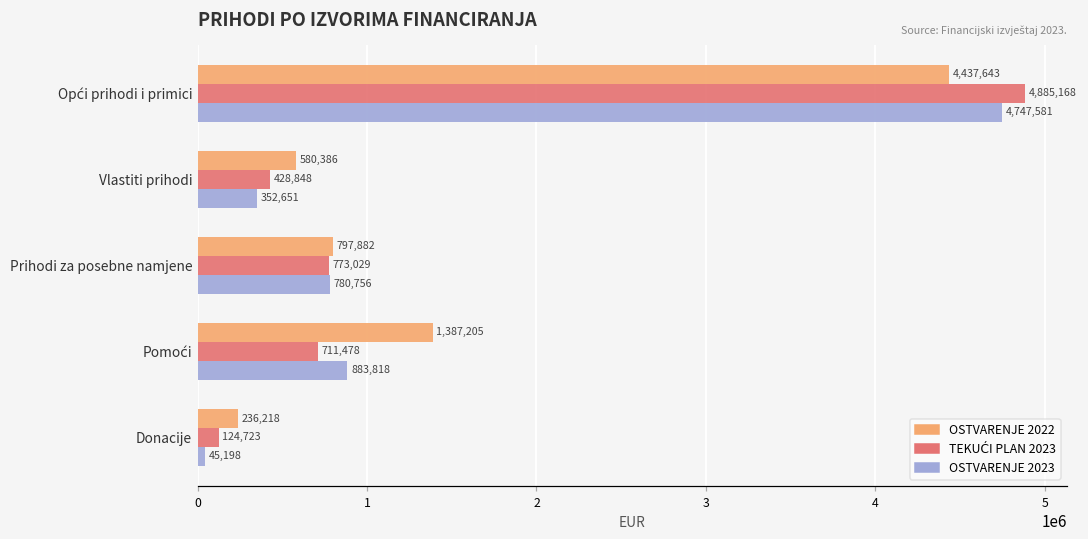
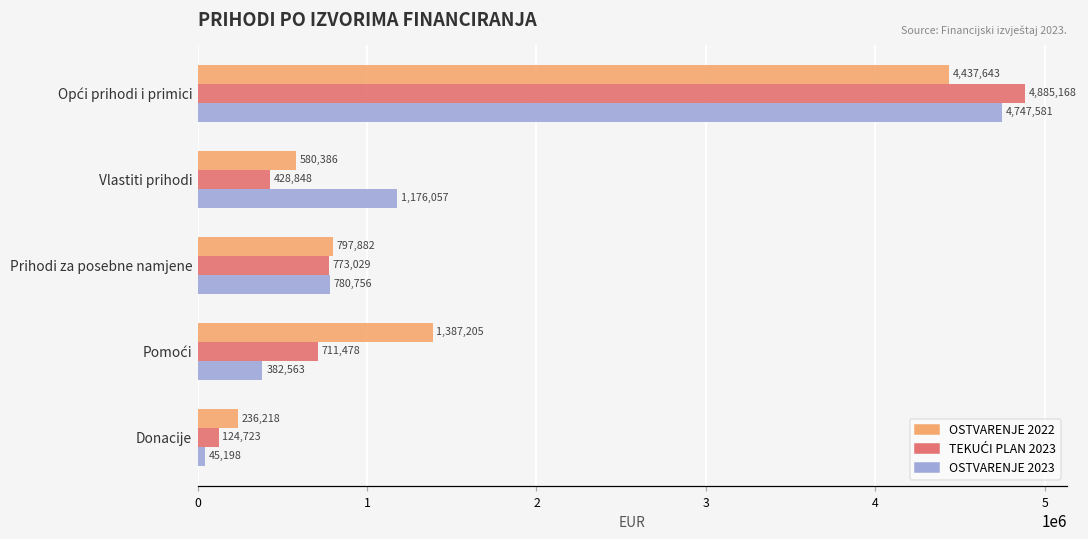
  {
    "OSTVARENJE 2023": {
      "Opći prihodi i primici": "4,747,581",
-     "Vlastiti prihodi": "352,651",
+     "Vlastiti prihodi": "1,176,057",
      "Prihodi za posebne namjene": "780,756",
-     "Pomoći": "883,818",
+     "Pomoći": "382,563",
      "Donacije": "45,198"
    }
  }
